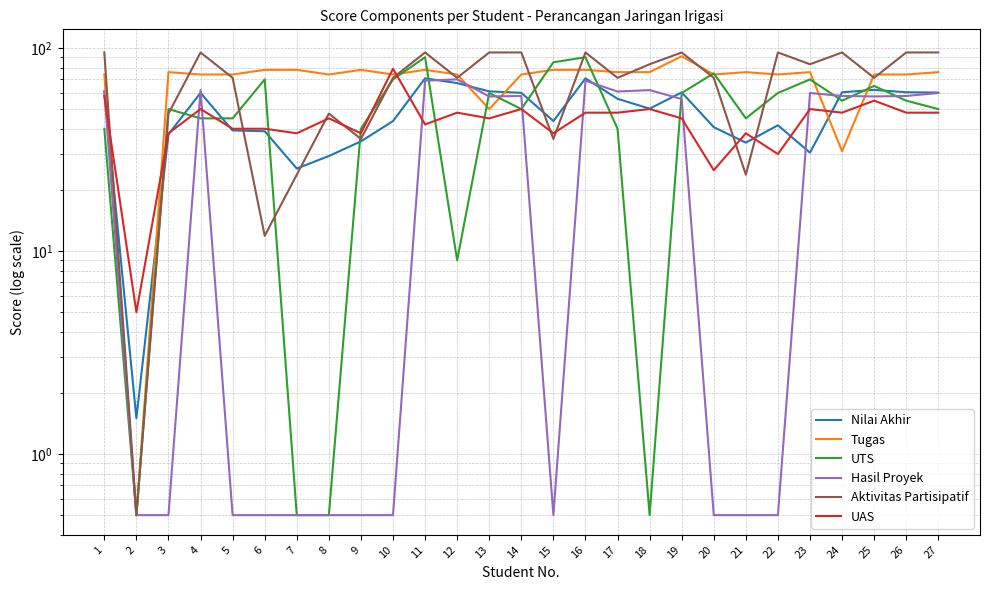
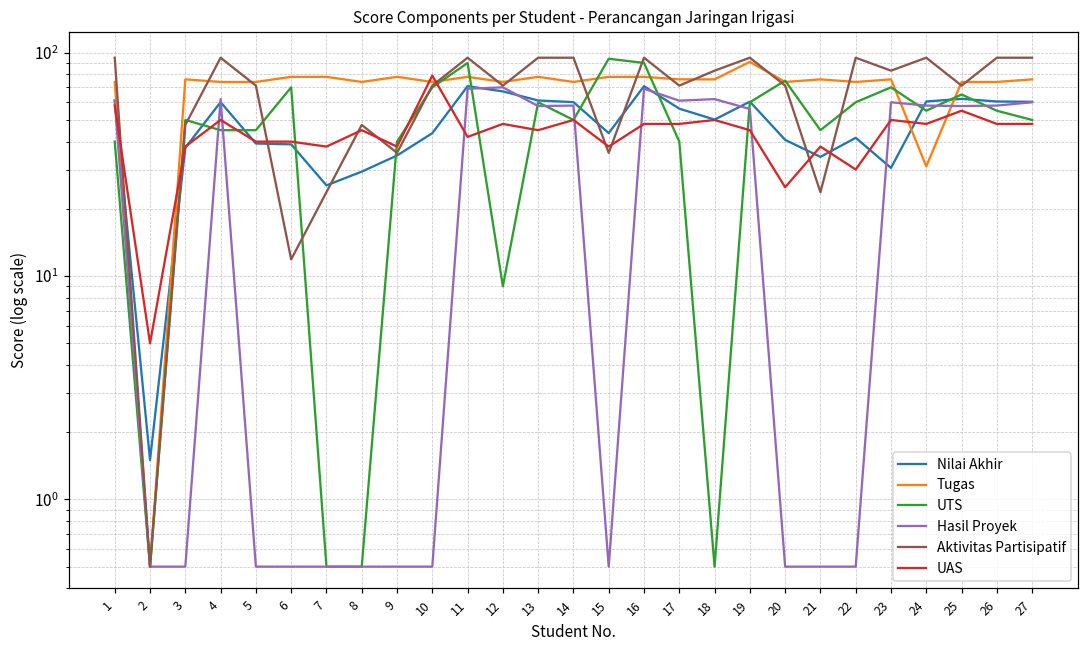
  {
    "Nilai Akhir": {
      "2": 1.5,
      "4": 60,
      "7": 25,
      "8": 29,
      "10": 44,
      "12": 67,
      "14": 60,
      "15": 44,
      "17": 56,
      "20": 41,
      "21": 34,
      "22": 42,
      "23": 31,
      "24": 61,
      "25": 62,
      "26": 61
    },
    "Tugas": {
      "1": 74,
      "3": 76,
      "4": 74,
      "5": 74,
      "6": 78,
      "7": 78,
      "8": 74,
      "9": 78,
      "10": 74,
      "11": 78,
      "12": 74,
-     "13": 50,
+     "13": 78,
      "14": 74,
      "15": 78,
      "16": 78,
      "17": 76,
      "18": 76,
      "19": 90,
      "21": 76,
      "22": 74,
      "23": 76,
      "24": 31,
      "25": 74,
      "26": 74,
      "27": 76
    },
    "UTS": {
      "1": 40,
      "3": 50,
      "4": 45,
      "5": 45,
      "6": 70,
      "9": 40,
      "11": 90,
      "12": 9,
-     "15": 85,
+     "15": 90,
      "16": 90,
      "17": 40,
      "18": 0.50,
      "21": 45,
      "22": 60,
      "23": 70,
      "24": 55,
      "25": 65,
      "26": 55,
      "27": 50
    },
    "Hasil Proyek": {
      "3": 0.50,
      "4": 62,
      "5": 0.50,
      "6": 0.50,
      "9": 0.50,
      "10": 0.50,
      "13": 58,
      "14": 58,
      "15": 0.50,
      "17": 61,
      "18": 62,
      "19": 56,
      "20": 0.50,
      "21": 0.50,
      "22": 0.50,
      "23": 60,
      "24": 58,
      "25": 58,
      "26": 58
    },
    "Aktivitas Partisipatif": {
      "1": 100,
      "3": 48,
      "4": 100,
      "5": 71,
      "6": 12,
      "7": 24,
      "8": 48,
      "11": 100,
      "13": 100,
      "14": 100,
      "15": 36,
      "16": 100,
      "17": 71,
      "18": 83,
      "19": 100,
      "20": 71,
      "21": 24,
      "22": 100,
      "23": 83,
      "24": 100,
      "25": 71,
      "26": 100,
      "27": 100
    },
    "UAS": {
      "1": 58,
      "2": 5,
      "4": 50,
      "7": 38,
      "8": 45,
      "9": 38,
      "10": 79,
      "11": 42,
      "12": 48,
      "13": 45,
      "15": 38,
      "16": 48,
      "17": 48,
      "19": 45,
      "20": 25,
      "21": 38,
      "22": 30,
      "23": 50,
      "24": 48,
      "25": 55,
      "26": 48,
      "27": 48
    }
  }
